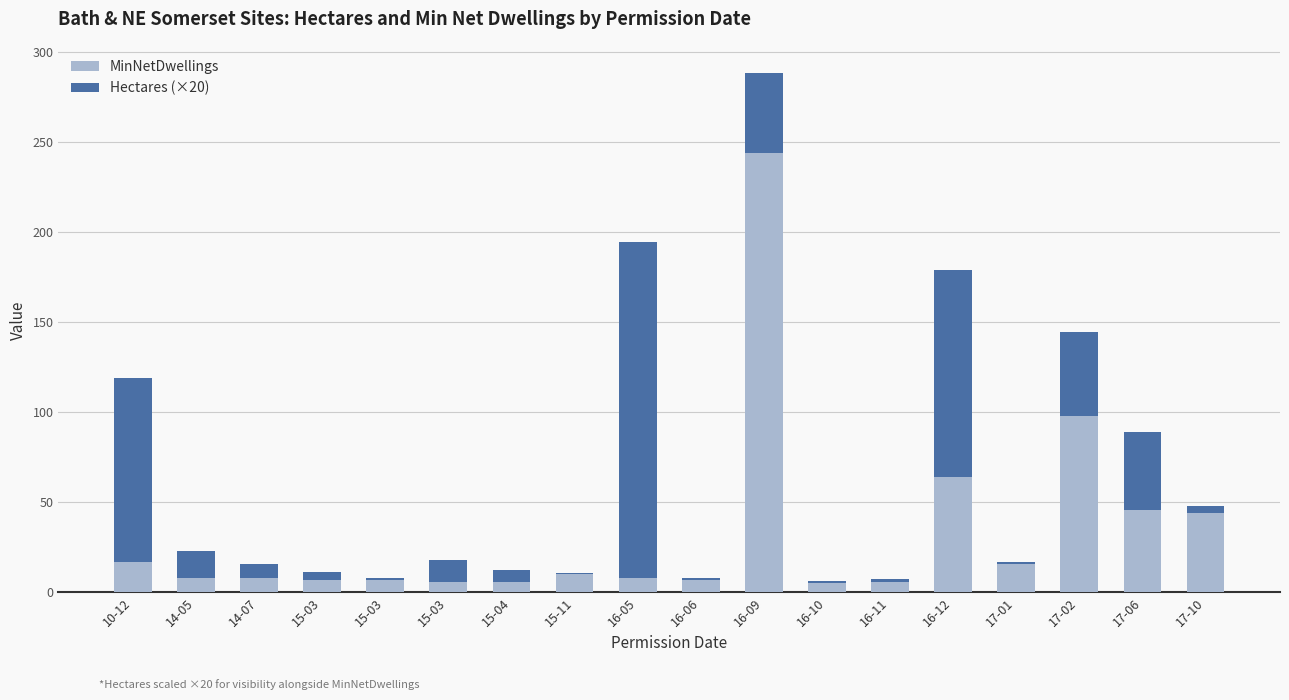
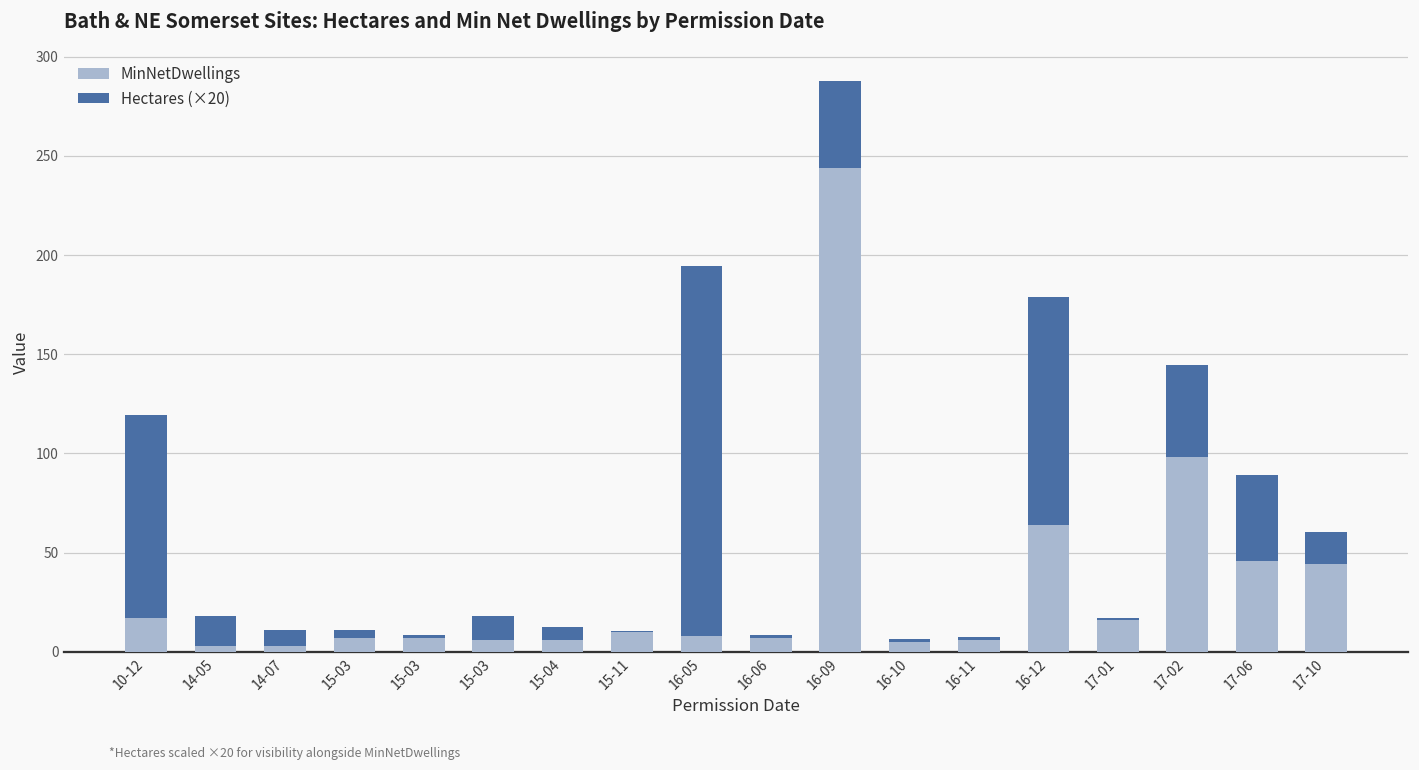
  {
    "MinNetDwellings": {
      "10-12": 17,
-     "14-05": 8,
-     "14-07": 8,
+     "14-05": 3,
+     "14-07": 3,
      "15-04": 6,
      "15-11": 10,
      "16-05": 8,
      "16-06": 7,
      "16-09": 244,
      "16-10": 5,
      "16-11": 6,
      "16-12": 64,
      "17-01": 16,
      "17-02": 98,
      "17-06": 46,
      "17-10": 44
    },
    "Hectares (×20)": {
      "10-12": 102,
      "14-05": 15,
      "14-07": 8,
      "15-04": 7,
      "16-05": 187,
      "16-09": 44,
      "16-10": 1,
      "16-11": 2,
      "16-12": 115,
      "17-02": 47,
      "17-06": 43,
-     "17-10": 4
+     "17-10": 16
    }
  }
